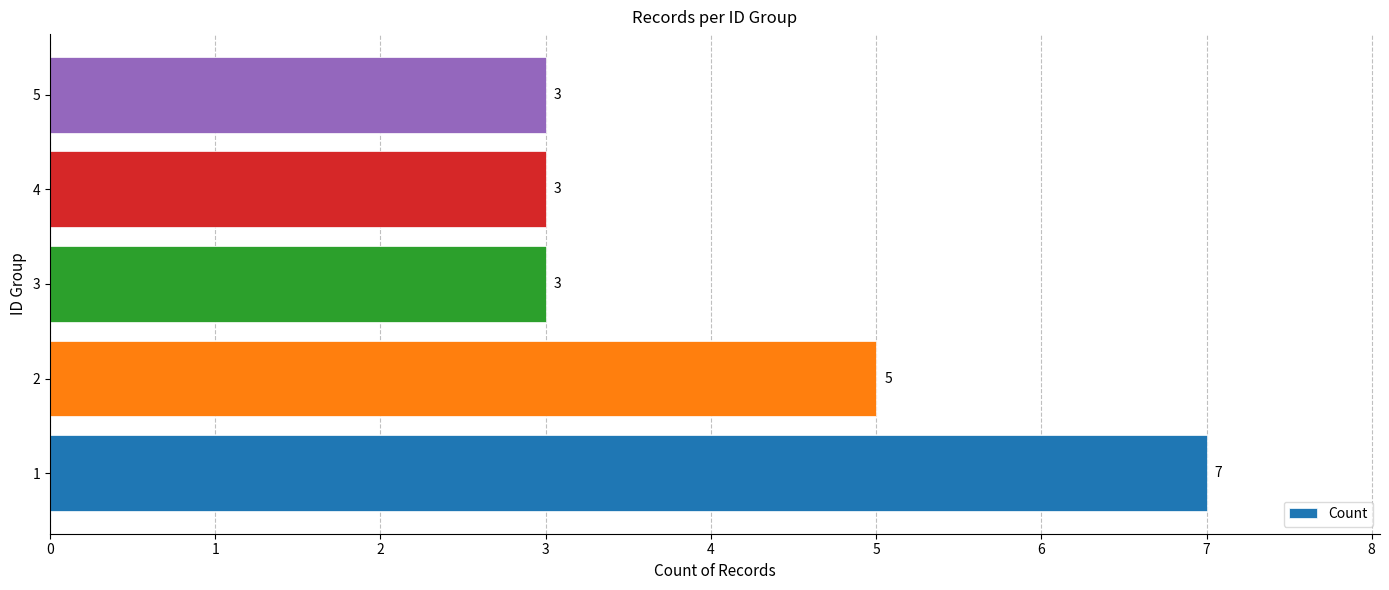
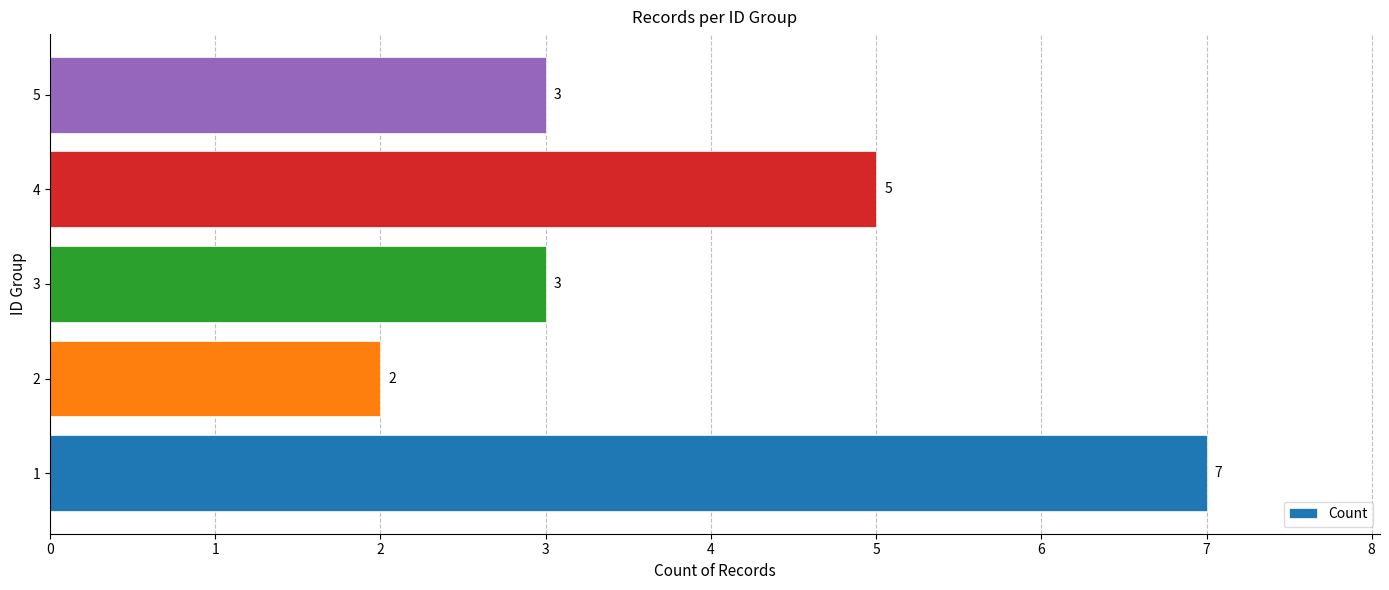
  {
    "5": 3,
-   "4": 3,
+   "4": 5,
    "3": 3,
-   "2": 5,
+   "2": 2,
    "1": 7
  }
